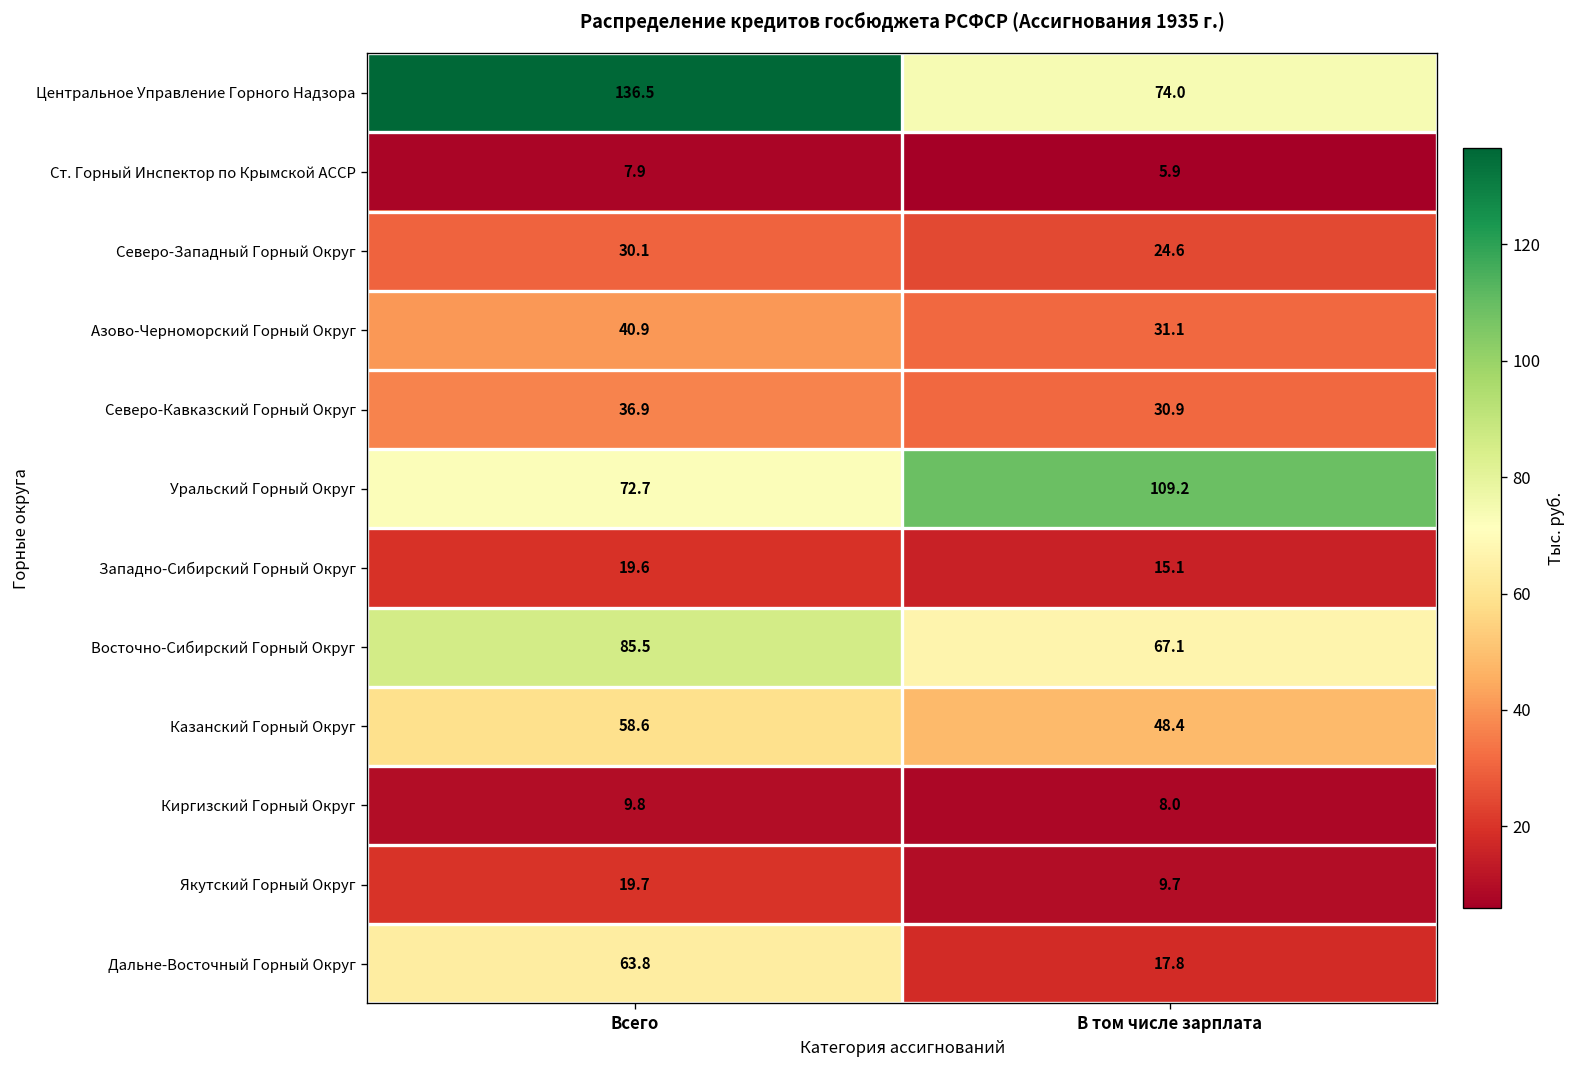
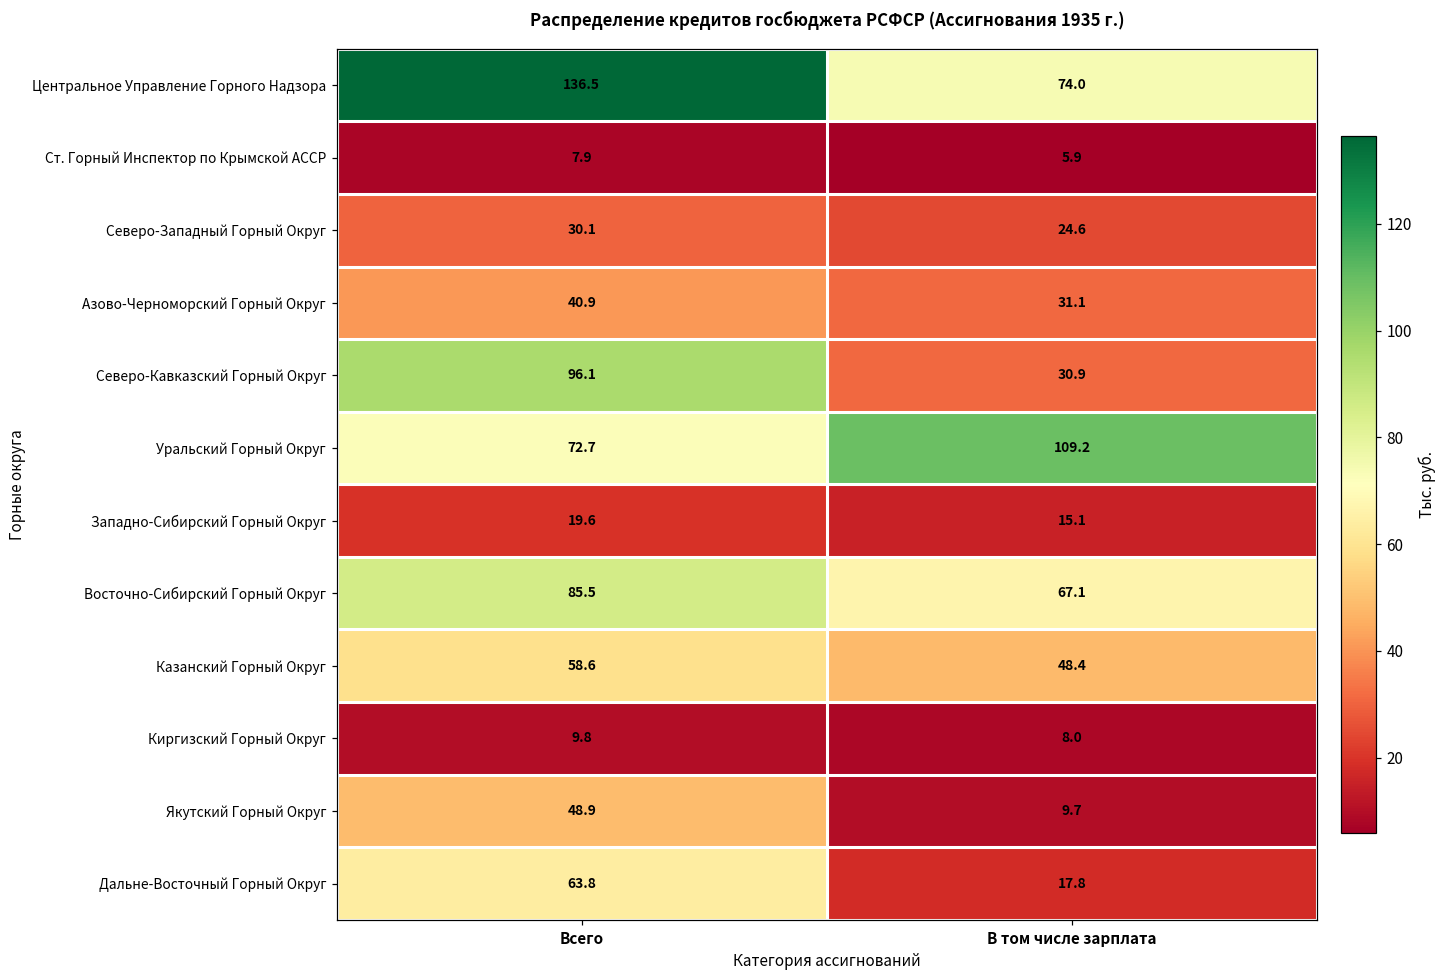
  {
    "Центральное Управление Горного Надзора": {
      "Всего": 136.5,
      "В том числе зарплата": 74.0
    },
    "Ст. Горный Инспектор по Крымской АССР": {
      "Всего": 7.9,
      "В том числе зарплата": 5.9
    },
    "Северо-Западный Горный Округ": {
      "Всего": 30.1,
      "В том числе зарплата": 24.6
    },
    "Азово-Черноморский Горный Округ": {
      "Всего": 40.9,
      "В том числе зарплата": 31.1
    },
    "Северо-Кавказский Горный Округ": {
-     "Всего": 36.9,
+     "Всего": 96.1,
      "В том числе зарплата": 30.9
    },
    "Уральский Горный Округ": {
      "Всего": 72.7,
      "В том числе зарплата": 109.2
    },
    "Западно-Сибирский Горный Округ": {
      "Всего": 19.6,
      "В том числе зарплата": 15.1
    },
    "Восточно-Сибирский Горный Округ": {
      "Всего": 85.5,
      "В том числе зарплата": 67.1
    },
    "Казанский Горный Округ": {
      "Всего": 58.6,
      "В том числе зарплата": 48.4
    },
    "Киргизский Горный Округ": {
      "Всего": 9.8,
      "В том числе зарплата": 8.0
    },
    "Якутский Горный Округ": {
-     "Всего": 19.7,
+     "Всего": 48.9,
      "В том числе зарплата": 9.7
    },
    "Дальне-Восточный Горный Округ": {
      "Всего": 63.8,
      "В том числе зарплата": 17.8
    }
  }
